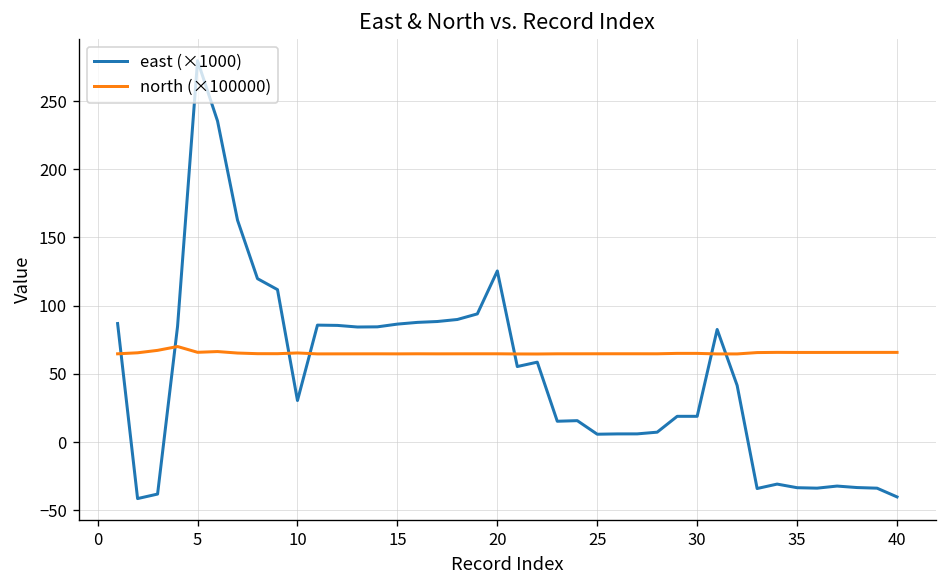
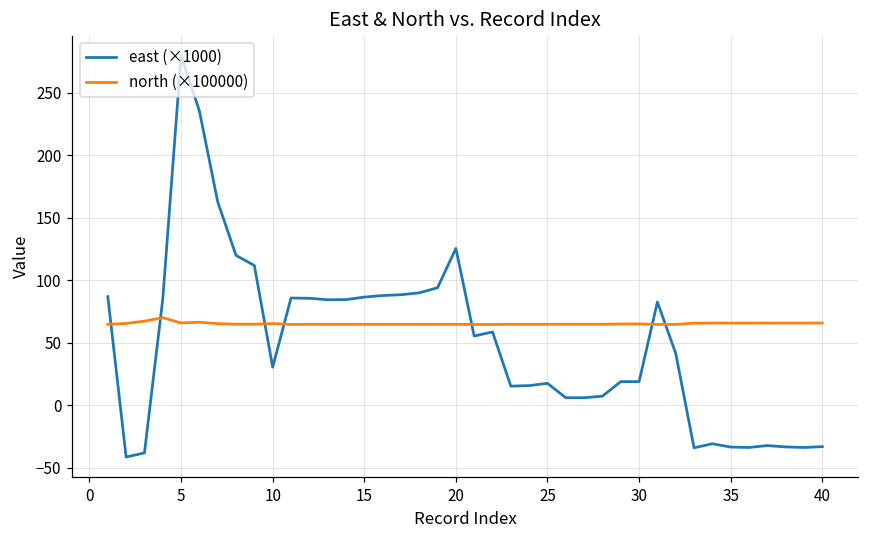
  {
    "east (×1000)": {
      "10": 30,
      "15": 86,
      "20": 125,
-     "25": 6,
+     "25": 17,
      "30": 19,
      "35": -34,
-     "40": -40
+     "40": -33
    },
    "north (×100000)": {
      "5": 66,
      "10": 65,
      "15": 65,
      "20": 65,
      "25": 65,
      "30": 65,
      "35": 66,
      "40": 66
    }
  }
